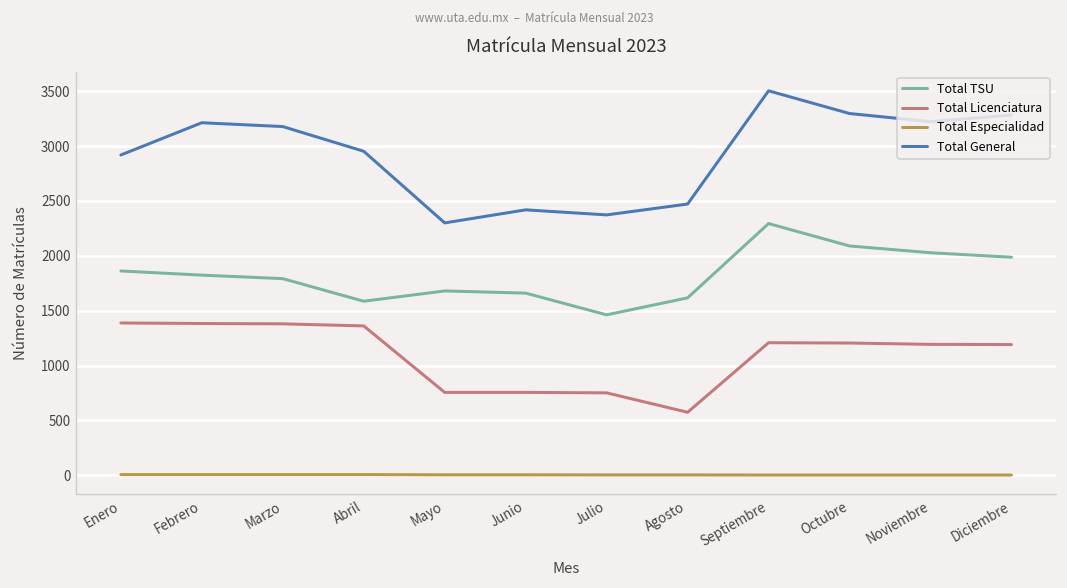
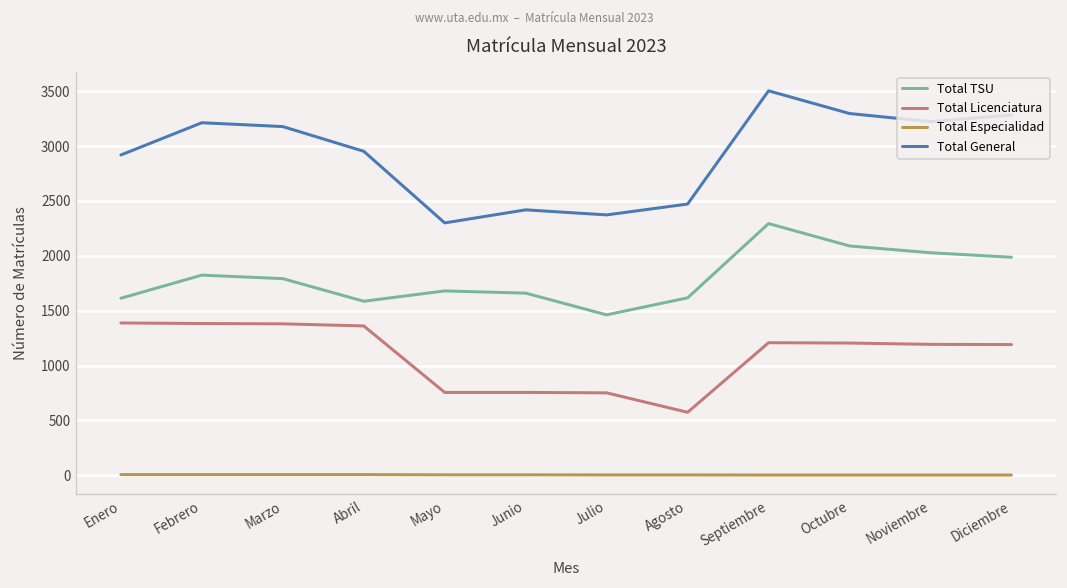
  {
    "Total TSU": {
-     "Enero": 1900,
+     "Enero": 1600,
      "Febrero": 1800,
      "Marzo": 1800,
      "Abril": 1600,
      "Mayo": 1700,
      "Junio": 1700,
      "Julio": 1500,
      "Agosto": 1600,
      "Septiembre": 2300,
      "Octubre": 2100,
      "Noviembre": 2000,
      "Diciembre": 2000
    },
    "Total General": {
      "Enero": 2900,
      "Febrero": 3200,
      "Marzo": 3200,
      "Abril": 3000,
      "Mayo": 2300,
      "Junio": 2400,
      "Julio": 2400,
      "Agosto": 2500,
      "Septiembre": 3500,
      "Octubre": 3300
    }
  }
